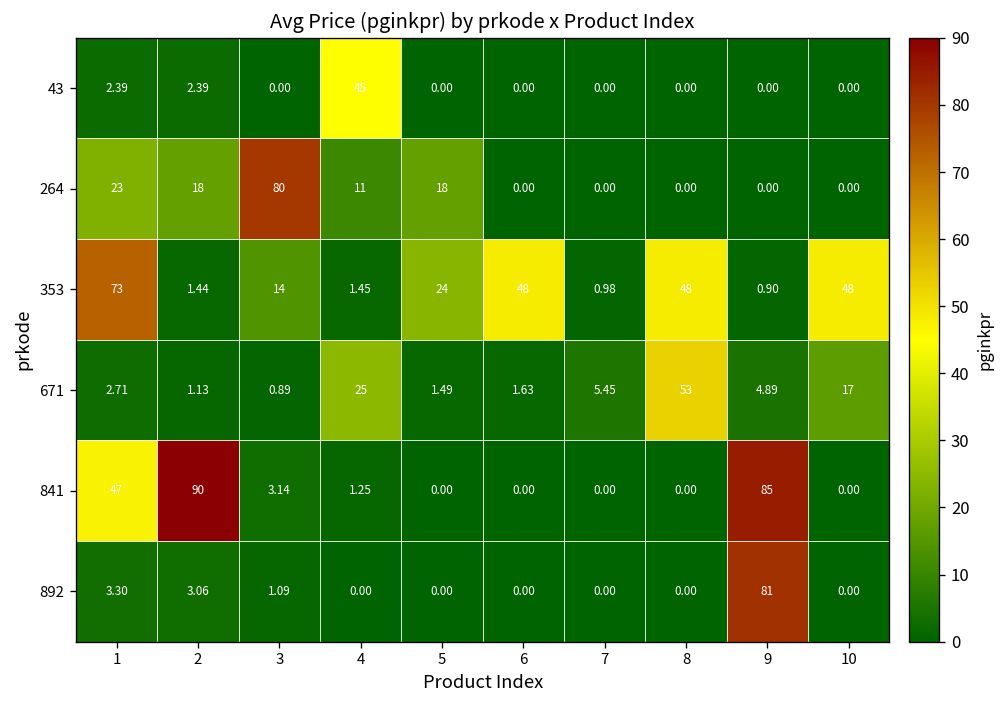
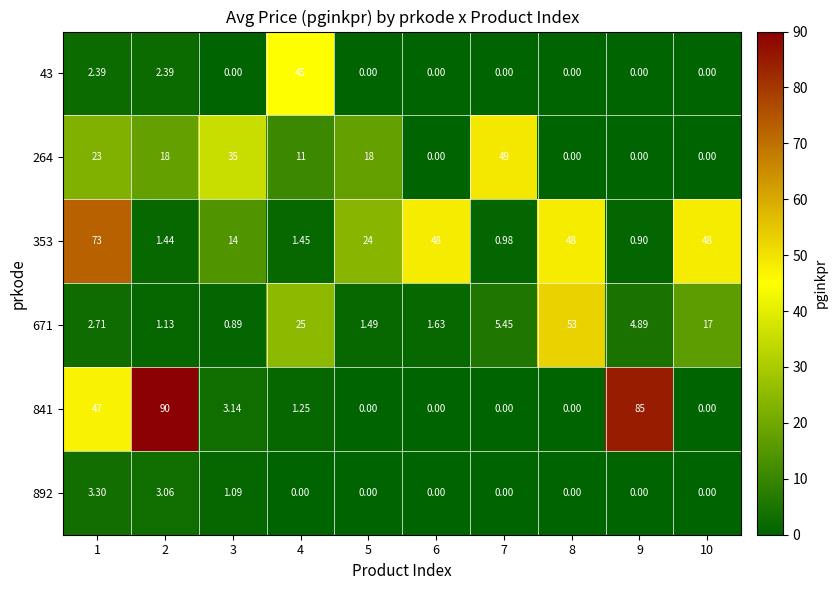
  {
    "43": {
      "1": 2.39,
      "2": 2.39,
      "3": 0.00,
      "4": 45,
      "5": 0.00,
      "6": 0.00,
      "7": 0.00,
      "8": 0.00,
      "9": 0.00,
      "10": 0.00
    },
    "264": {
      "1": 23,
      "2": 18,
-     "3": 80,
+     "3": 35,
      "4": 11,
      "5": 18,
      "6": 0.00,
-     "7": 0.00,
+     "7": 49,
      "8": 0.00,
      "9": 0.00,
      "10": 0.00
    },
    "353": {
      "1": 73,
      "2": 1.44,
      "3": 14,
      "4": 1.45,
      "5": 24,
      "6": 48,
      "7": 0.98,
      "8": 48,
      "9": 0.90,
      "10": 48
    },
    "671": {
      "1": 2.71,
      "2": 1.13,
      "3": 0.89,
      "4": 25,
      "5": 1.49,
      "6": 1.63,
      "7": 5.45,
      "8": 53,
      "9": 4.89,
      "10": 17
    },
    "841": {
      "1": 47,
      "2": 90,
      "3": 3.14,
      "4": 1.25,
      "5": 0.00,
      "6": 0.00,
      "7": 0.00,
      "8": 0.00,
      "9": 85,
      "10": 0.00
    },
    "892": {
      "1": 3.30,
      "2": 3.06,
      "3": 1.09,
      "4": 0.00,
      "5": 0.00,
      "6": 0.00,
      "7": 0.00,
      "8": 0.00,
-     "9": 81,
+     "9": 0.00,
      "10": 0.00
    }
  }
